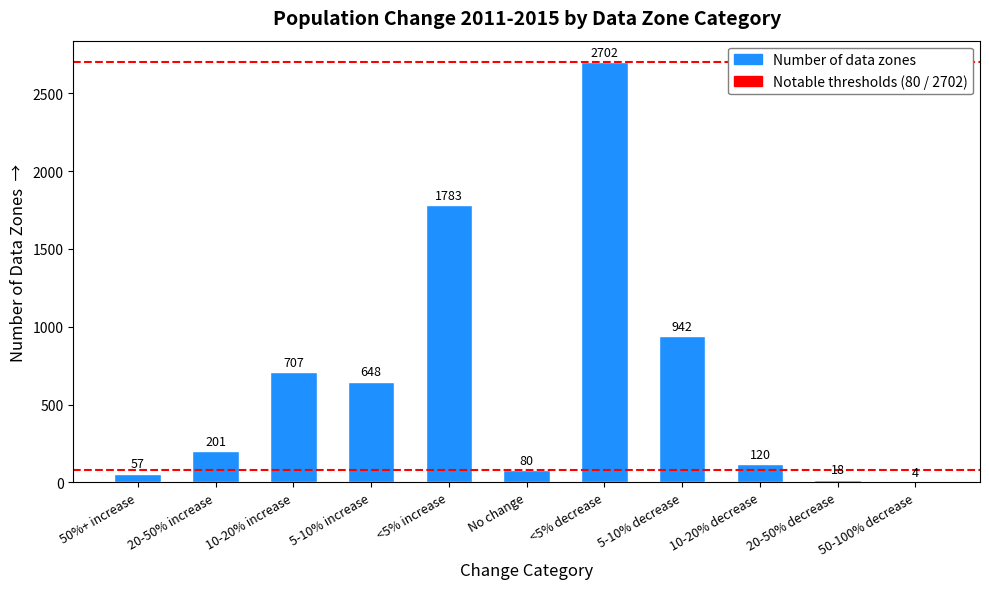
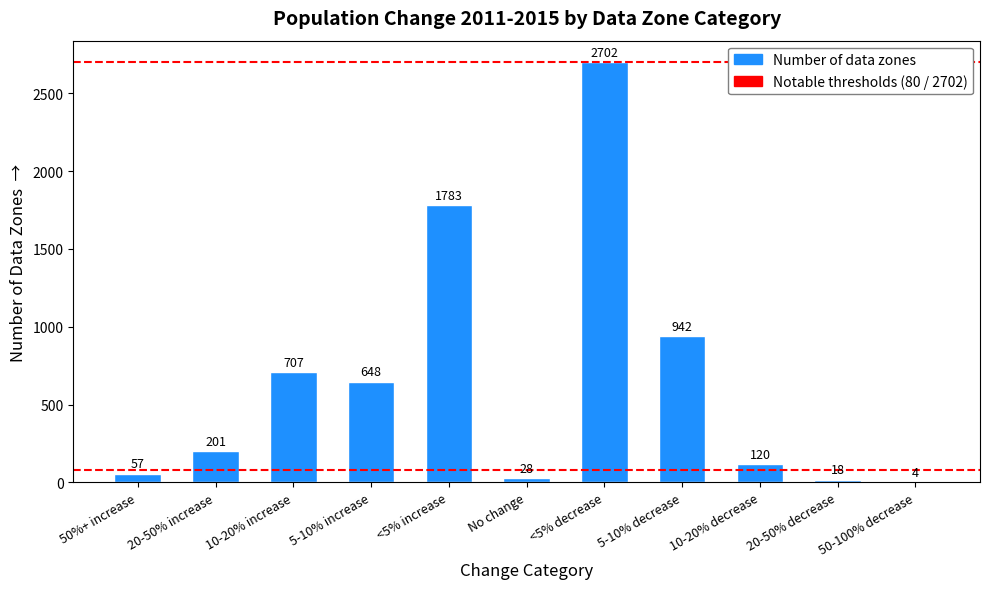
  {
    "50%+ increase": 57,
    "20-50% increase": 201,
    "10-20% increase": 707,
    "5-10% increase": 648,
    "<5% increase": 1783,
-   "No change": 80,
+   "No change": 28,
    "<5% decrease": 2702,
    "5-10% decrease": 942,
    "10-20% decrease": 120,
    "20-50% decrease": 18,
    "50-100% decrease": 4
  }
